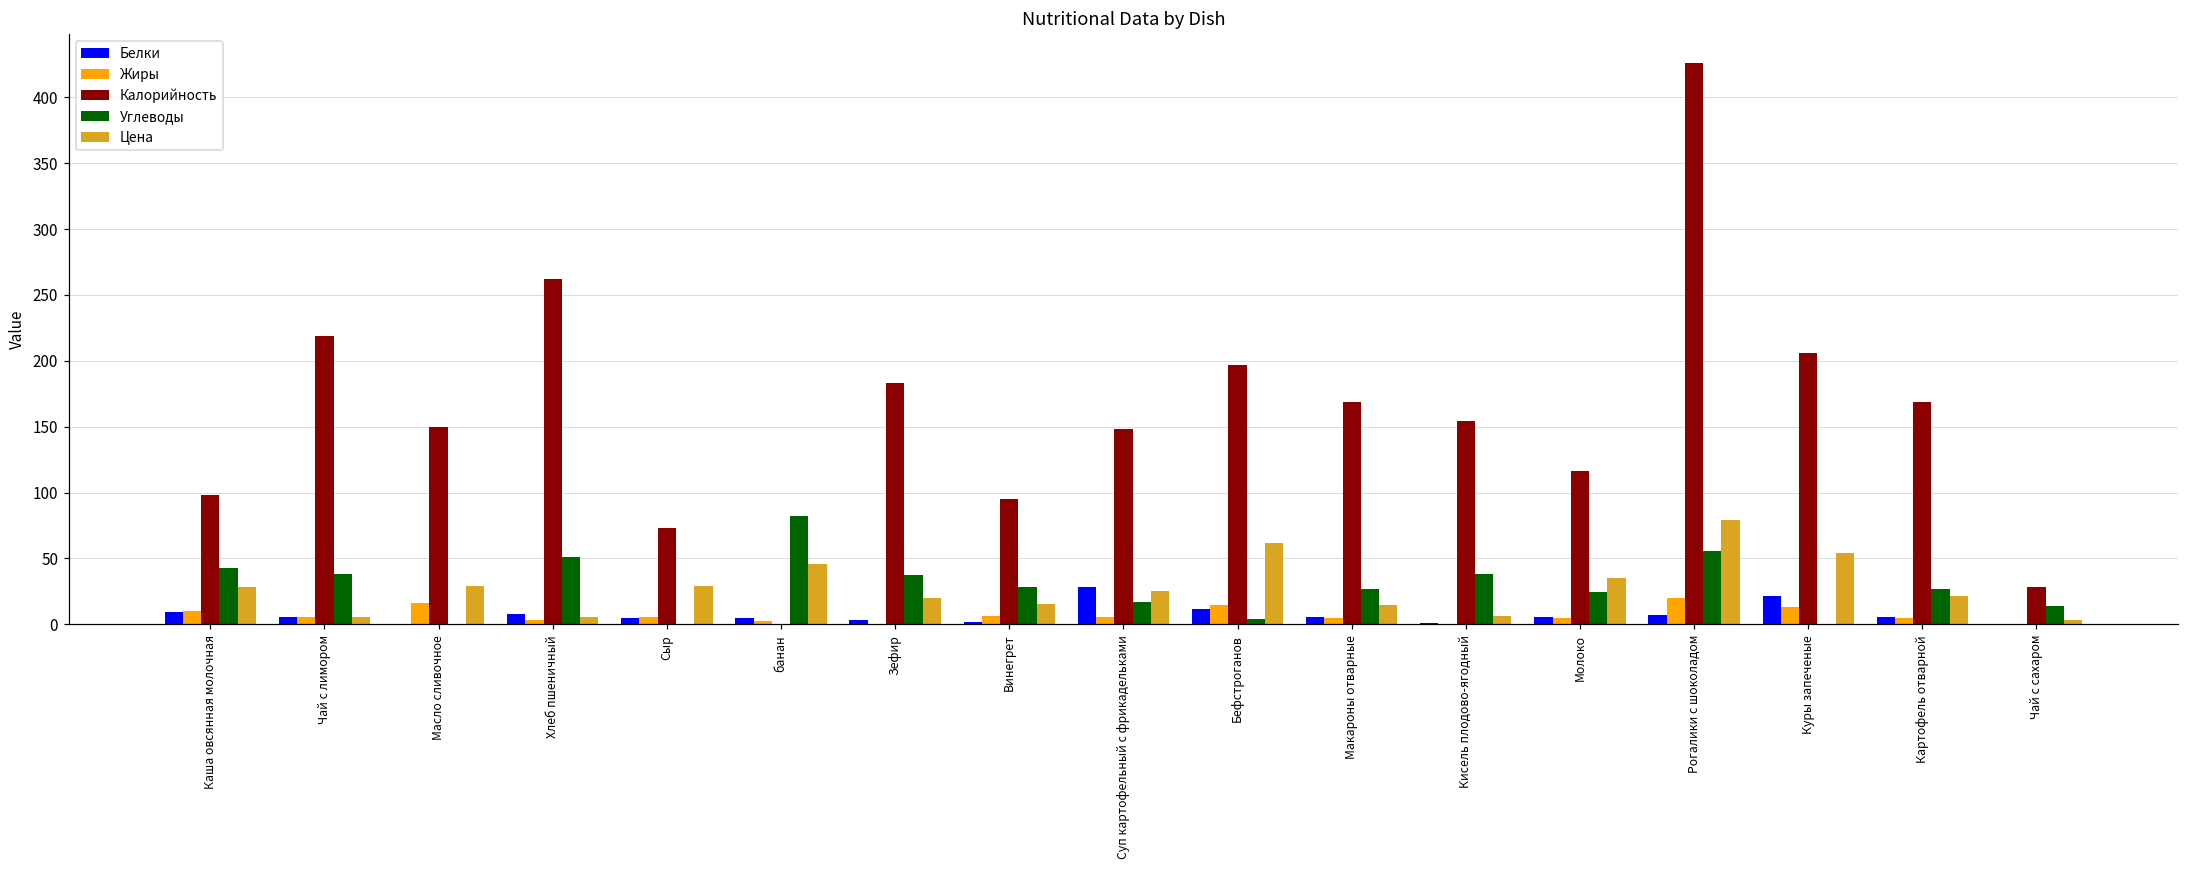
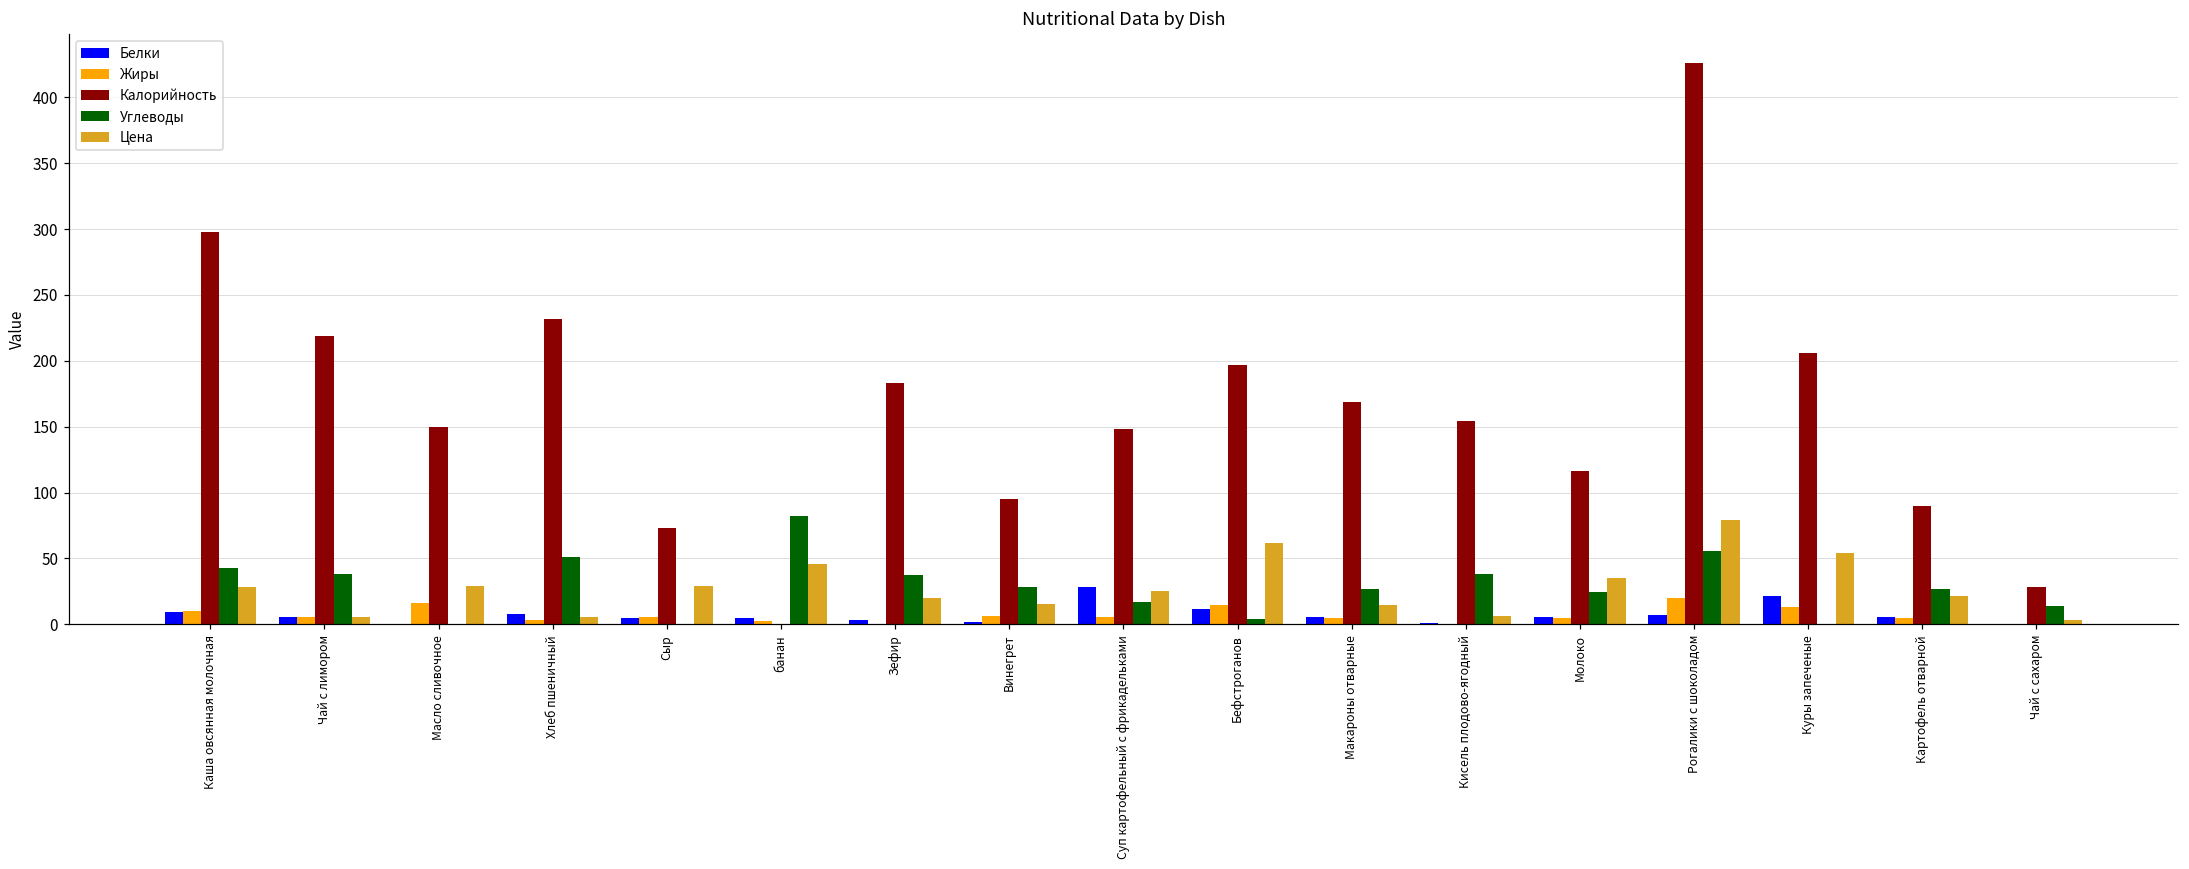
  {
    "Белки": {
      "Каша овсянная молочная": 9,
      "Чай с лимором": 6,
      "Масло сливочное": 0,
      "Хлеб пшеничный": 8,
      "Сыр": 5,
      "банан": 5,
      "Зефир": 3,
      "Суп картофельный с фрикадельками": 29,
      "Бефстроганов": 12,
      "Макароны отварные": 5,
      "Молоко": 6,
      "Рогалики с шоколадом": 7,
      "Куры запеченые": 21,
      "Картофель отварной": 5
    },
    "Калорийность": {
-     "Каша овсянная молочная": 98,
+     "Каша овсянная молочная": 298,
      "Чай с лимором": 219,
      "Масло сливочное": 150,
-     "Хлеб пшеничный": 262,
+     "Хлеб пшеничный": 232,
      "Сыр": 73,
      "банан": 0,
      "Зефир": 183,
      "Винегрет": 95,
      "Суп картофельный с фрикадельками": 149,
      "Бефстроганов": 197,
      "Макароны отварные": 168,
      "Кисель плодово-ягодный": 155,
      "Молоко": 116,
      "Рогалики с шоколадом": 426,
      "Куры запеченые": 206,
-     "Картофель отварной": 168,
+     "Картофель отварной": 90,
      "Чай с сахаром": 28
    },
    "Углеводы": {
      "Каша овсянная молочная": 43,
      "Чай с лимором": 38,
      "Масло сливочное": 0,
      "Хлеб пшеничный": 51,
      "Сыр": 0,
      "банан": 83,
      "Зефир": 38,
      "Винегрет": 28,
      "Суп картофельный с фрикадельками": 17,
      "Бефстроганов": 4,
      "Макароны отварные": 26,
      "Кисель плодово-ягодный": 38,
      "Молоко": 25,
      "Рогалики с шоколадом": 56,
      "Куры запеченые": 0,
      "Картофель отварной": 26,
      "Чай с сахаром": 14
    }
  }
